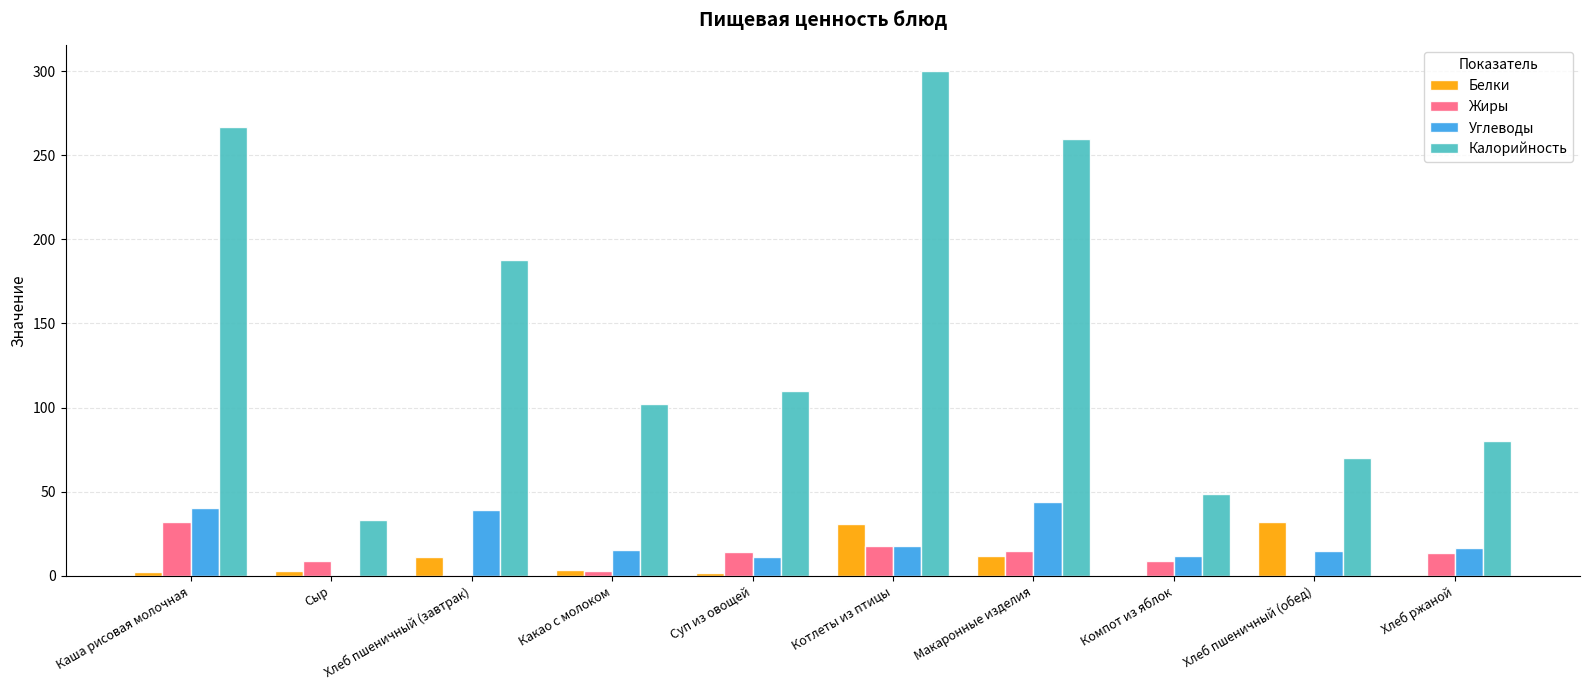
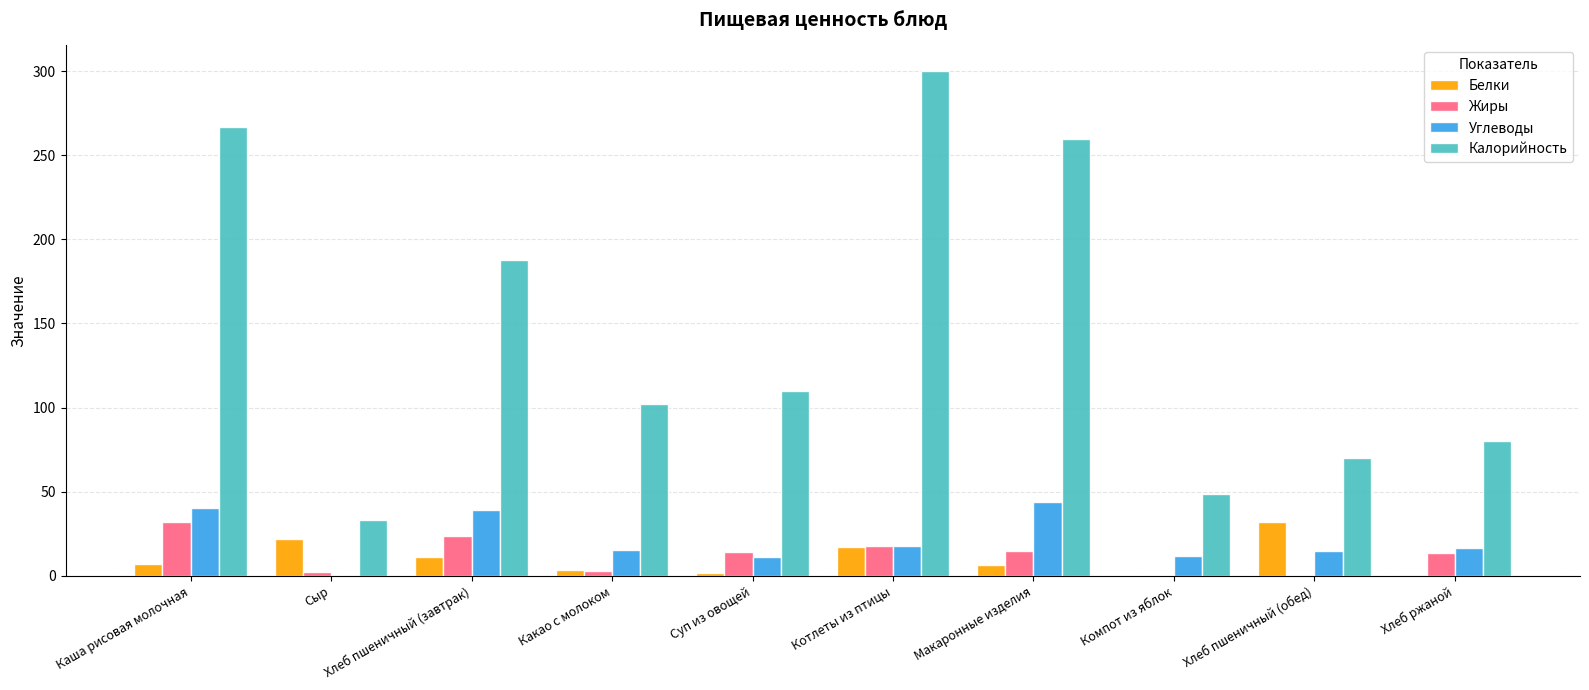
  {
    "Белки": {
-     "Каша рисовая молочная": 2,
-     "Сыр": 3,
+     "Каша рисовая молочная": 7,
+     "Сыр": 22,
      "Хлеб пшеничный (завтрак)": 11,
      "Какао с молоком": 4,
      "Суп из овощей": 2,
-     "Котлеты из птицы": 31,
-     "Макаронные изделия": 12,
+     "Котлеты из птицы": 17,
+     "Макаронные изделия": 6,
      "Хлеб пшеничный (обед)": 32
    },
    "Жиры": {
      "Каша рисовая молочная": 32,
-     "Сыр": 9,
-     "Хлеб пшеничный (завтрак)": 1,
+     "Сыр": 3,
+     "Хлеб пшеничный (завтрак)": 24,
      "Какао с молоком": 3,
      "Суп из овощей": 14,
      "Котлеты из птицы": 18,
      "Макаронные изделия": 15,
-     "Компот из яблок": 9,
+     "Компот из яблок": 0,
      "Хлеб ржаной": 14
    }
  }
